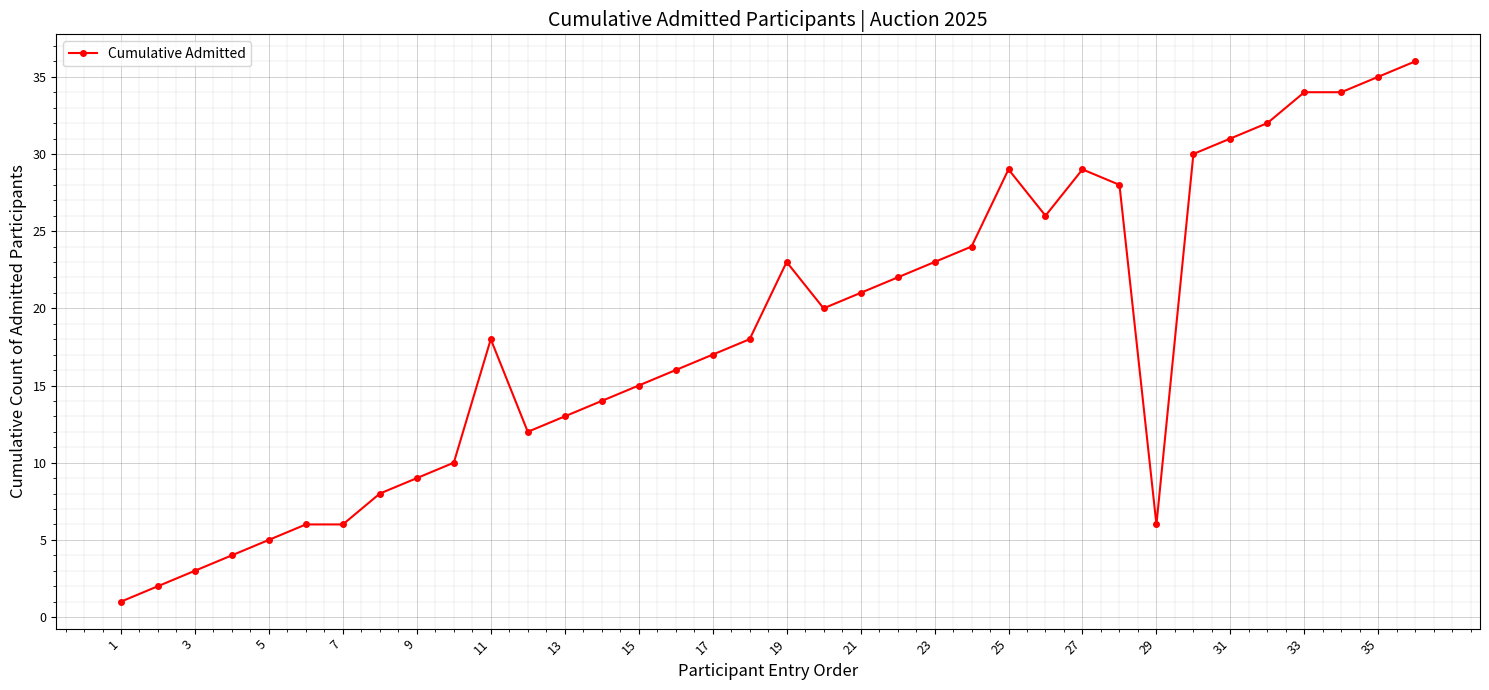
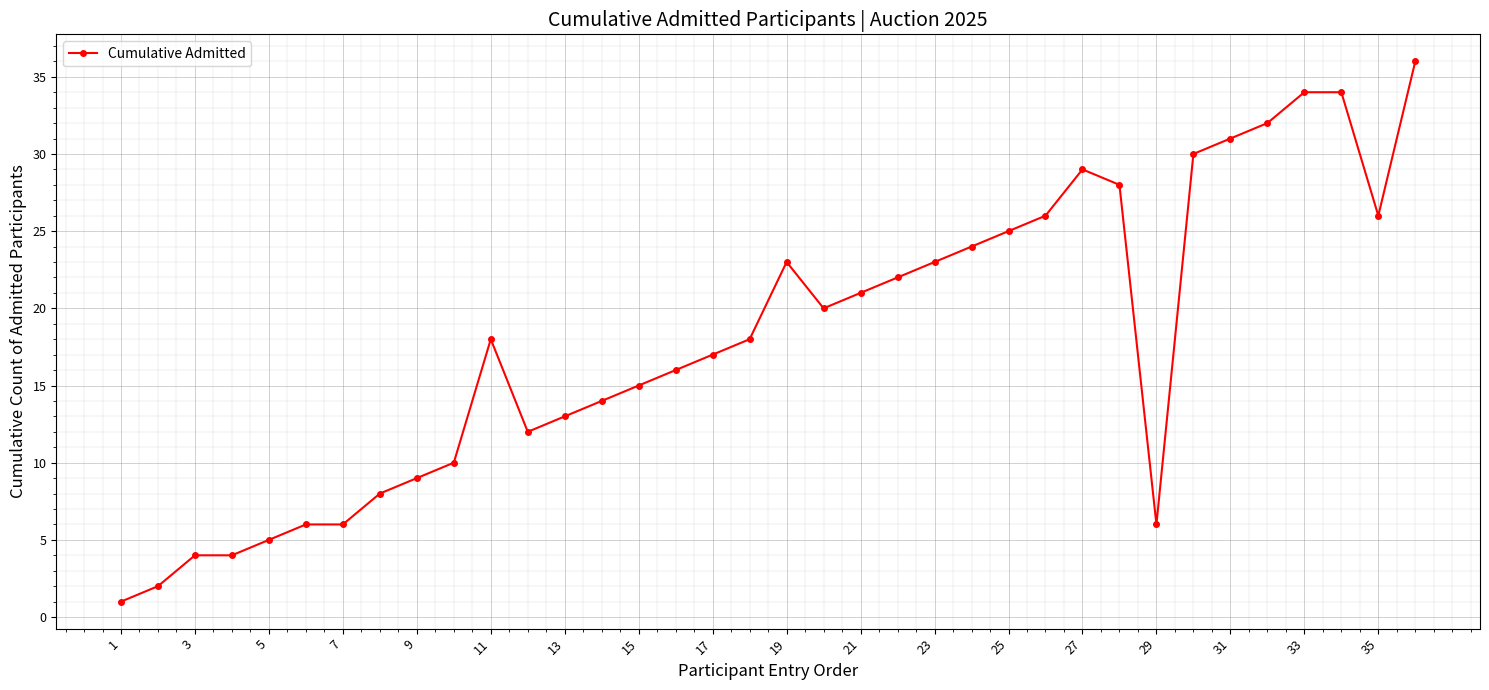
  {
    "1": 1,
-   "3": 3,
+   "3": 4,
    "5": 5,
    "7": 6,
    "9": 9,
    "11": 18,
    "13": 13,
    "15": 15,
    "17": 17,
    "19": 23,
    "21": 21,
    "23": 23,
-   "25": 29,
+   "25": 25,
    "27": 29,
    "29": 6,
    "31": 31,
    "33": 34,
-   "35": 35
+   "35": 26
  }
